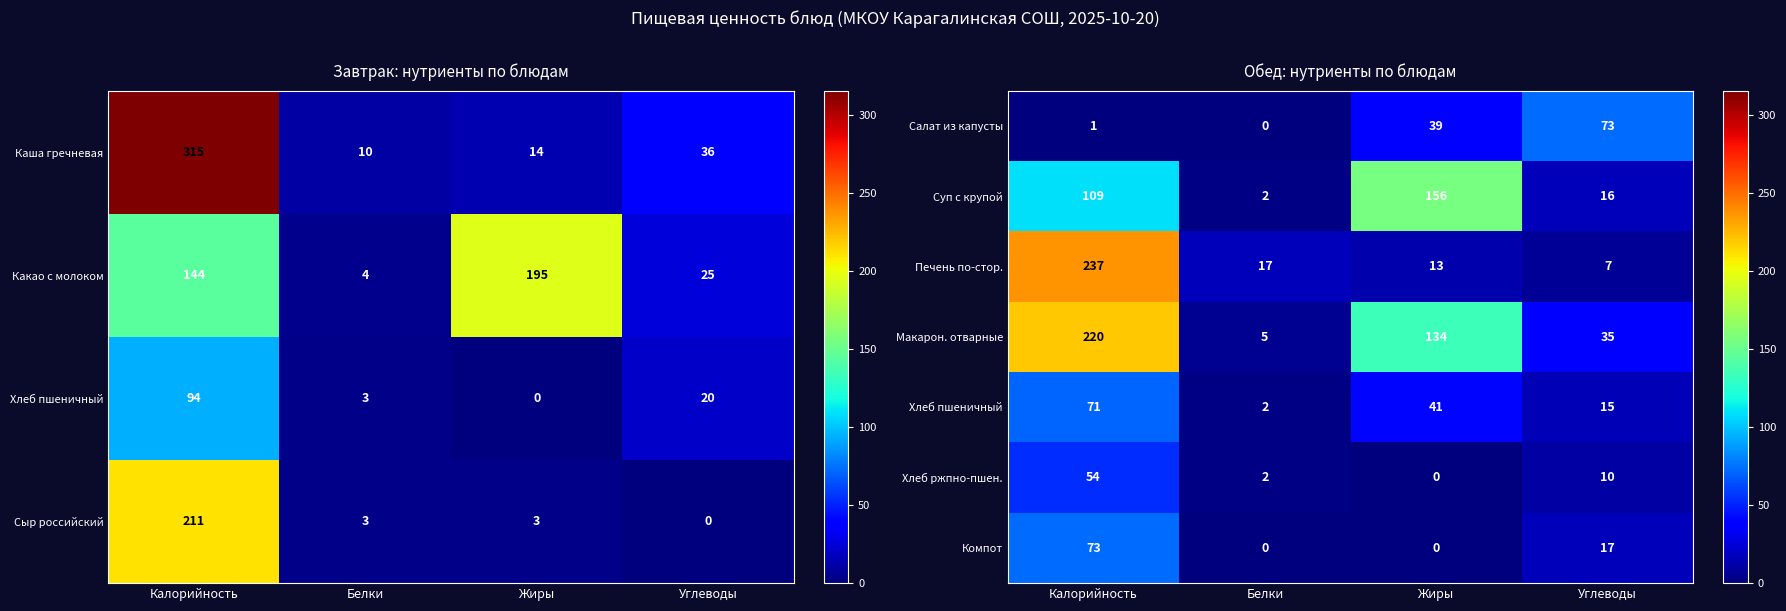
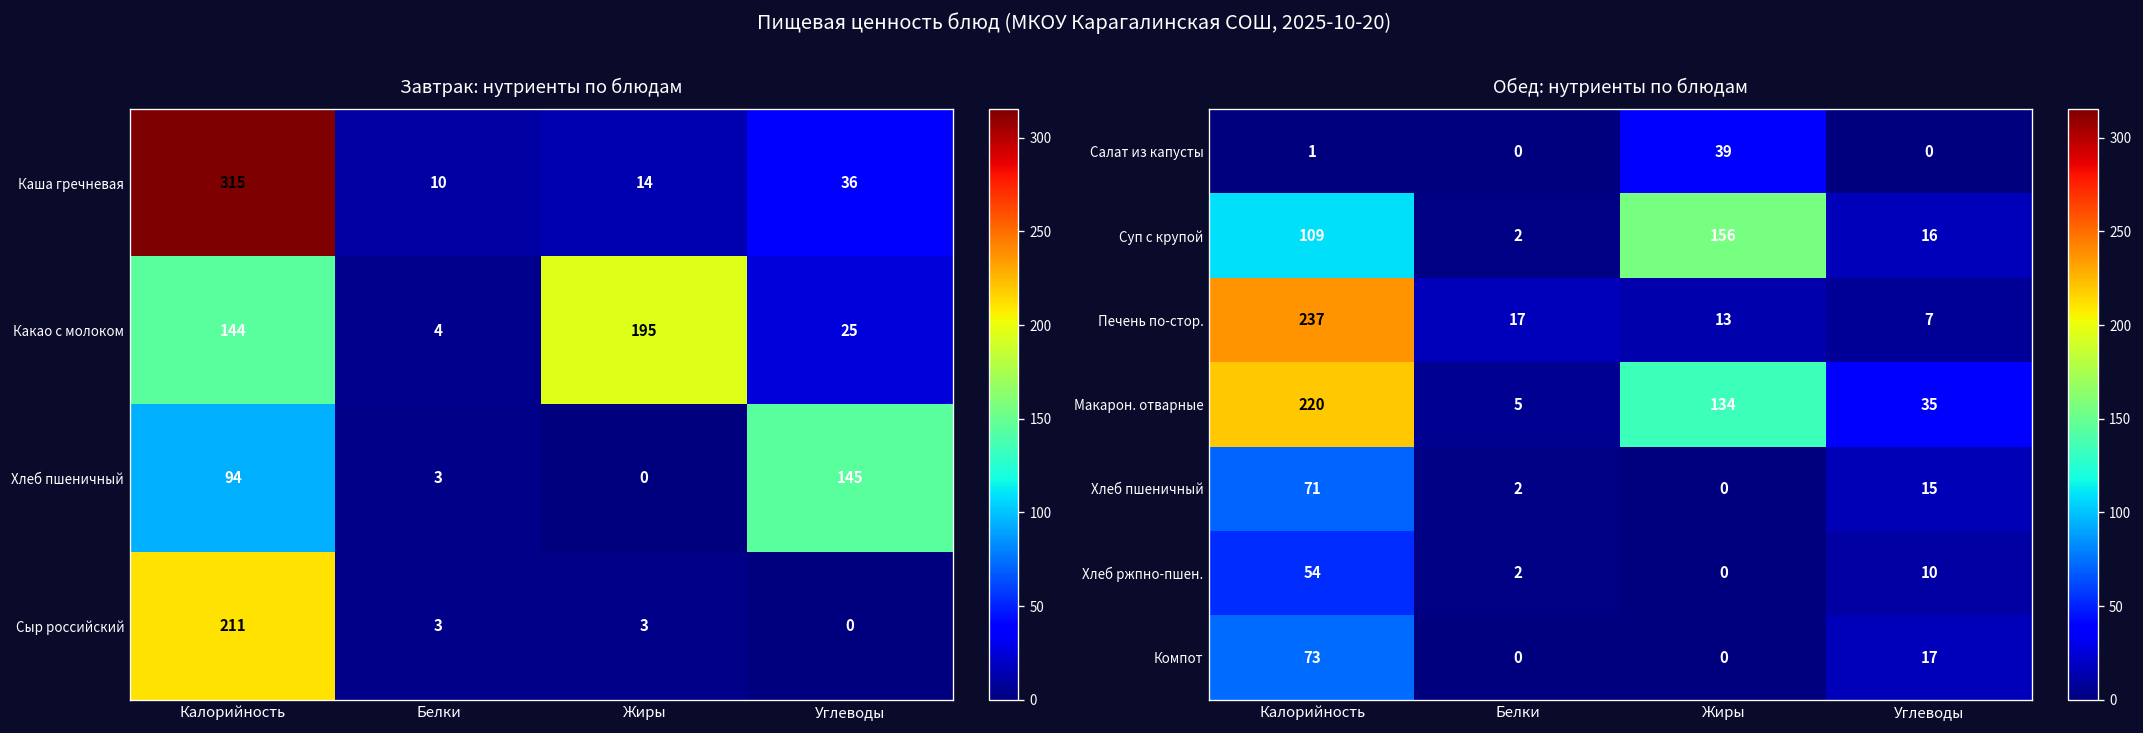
  {
    "Завтрак: нутриенты по блюдам": {
      "Каша гречневая": {
        "Калорийность": 315,
        "Белки": 10,
        "Жиры": 14,
        "Углеводы": 36
      },
      "Какао с молоком": {
        "Калорийность": 144,
        "Белки": 4,
        "Жиры": 195,
        "Углеводы": 25
      },
      "Хлеб пшеничный": {
        "Калорийность": 94,
        "Белки": 3,
        "Жиры": 0,
-       "Углеводы": 20
+       "Углеводы": 145
      },
      "Сыр российский": {
        "Калорийность": 211,
        "Белки": 3,
        "Жиры": 3,
        "Углеводы": 0
      }
    },
    "Обед: нутриенты по блюдам": {
      "Салат из капусты": {
        "Калорийность": 1,
        "Белки": 0,
        "Жиры": 39,
-       "Углеводы": 73
+       "Углеводы": 0
      },
      "Суп с крупой": {
        "Калорийность": 109,
        "Белки": 2,
        "Жиры": 156,
        "Углеводы": 16
      },
      "Печень по-стор.": {
        "Калорийность": 237,
        "Белки": 17,
        "Жиры": 13,
        "Углеводы": 7
      },
      "Макарон. отварные": {
        "Калорийность": 220,
        "Белки": 5,
        "Жиры": 134,
        "Углеводы": 35
      },
      "Хлеб пшеничный": {
        "Калорийность": 71,
        "Белки": 2,
-       "Жиры": 41,
+       "Жиры": 0,
        "Углеводы": 15
      },
      "Хлеб ржпно-пшен.": {
        "Калорийность": 54,
        "Белки": 2,
        "Жиры": 0,
        "Углеводы": 10
      },
      "Компот": {
        "Калорийность": 73,
        "Белки": 0,
        "Жиры": 0,
        "Углеводы": 17
      }
    }
  }
